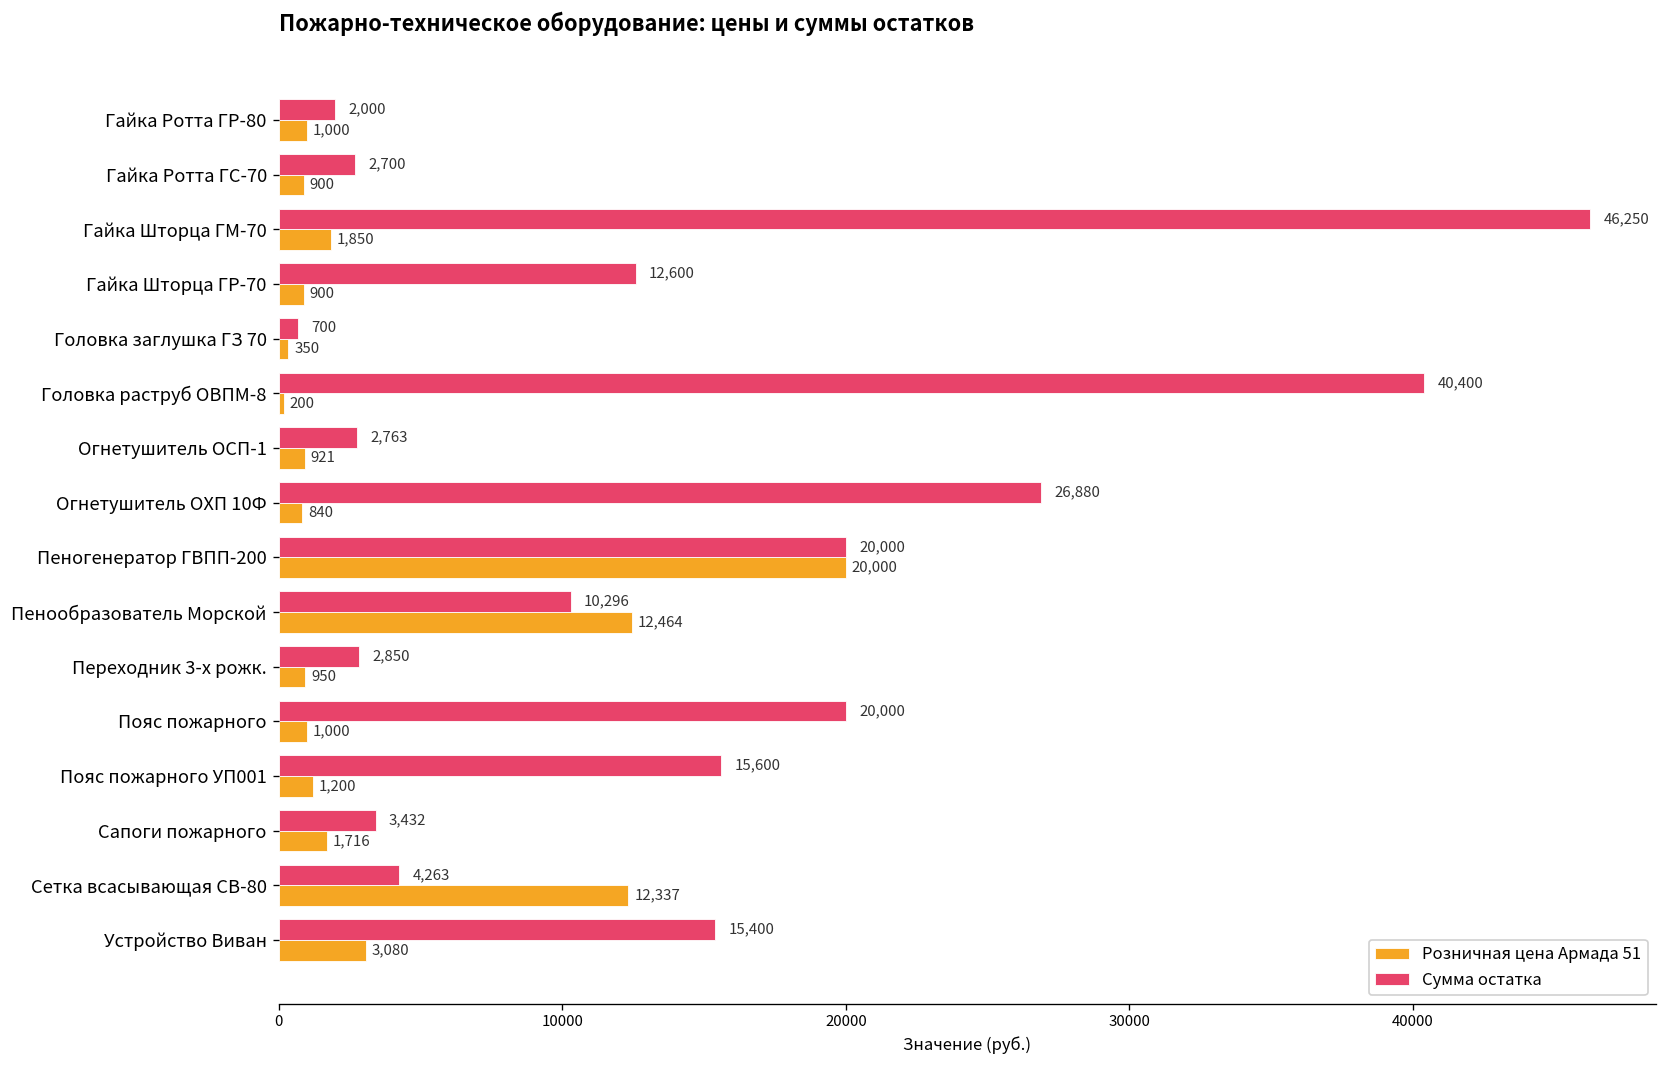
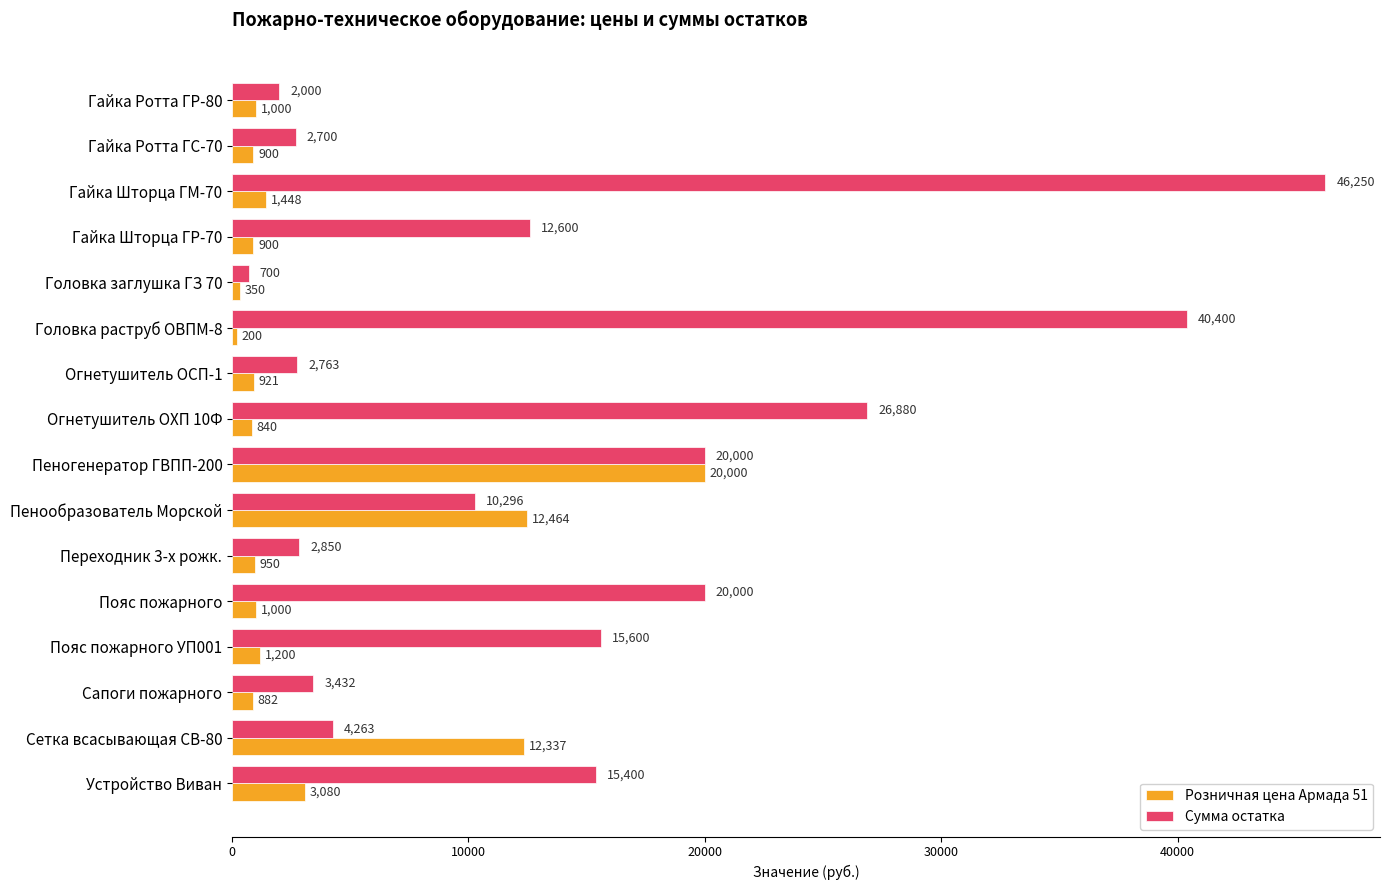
  {
    "Розничная цена Армада 51": {
      "Гайка Ротта ГР-80": "1,000",
      "Гайка Ротта ГС-70": "900",
-     "Гайка Шторца ГМ-70": "1,850",
+     "Гайка Шторца ГМ-70": "1,448",
      "Гайка Шторца ГР-70": "900",
      "Головка заглушка ГЗ 70": "350",
      "Головка раструб ОВПМ-8": "200",
      "Огнетушитель ОСП-1": "921",
      "Огнетушитель ОХП 10Ф": "840",
      "Пеногенератор ГВПП-200": "20,000",
      "Пенообразователь Морской": "12,464",
      "Переходник 3-х рожк.": "950",
      "Пояс пожарного": "1,000",
      "Пояс пожарного УП001": "1,200",
-     "Сапоги пожарного": "1,716",
+     "Сапоги пожарного": "882",
      "Сетка всасывающая СВ-80": "12,337",
      "Устройство Виван": "3,080"
    },
    "Сумма остатка": {
      "Гайка Ротта ГР-80": "2,000",
      "Гайка Ротта ГС-70": "2,700",
      "Гайка Шторца ГМ-70": "46,250",
      "Гайка Шторца ГР-70": "12,600",
      "Головка заглушка ГЗ 70": "700",
      "Головка раструб ОВПМ-8": "40,400",
      "Огнетушитель ОСП-1": "2,763",
      "Огнетушитель ОХП 10Ф": "26,880",
      "Пеногенератор ГВПП-200": "20,000",
      "Пенообразователь Морской": "10,296",
      "Переходник 3-х рожк.": "2,850",
      "Пояс пожарного": "20,000",
      "Пояс пожарного УП001": "15,600",
      "Сапоги пожарного": "3,432",
      "Сетка всасывающая СВ-80": "4,263",
      "Устройство Виван": "15,400"
    }
  }
